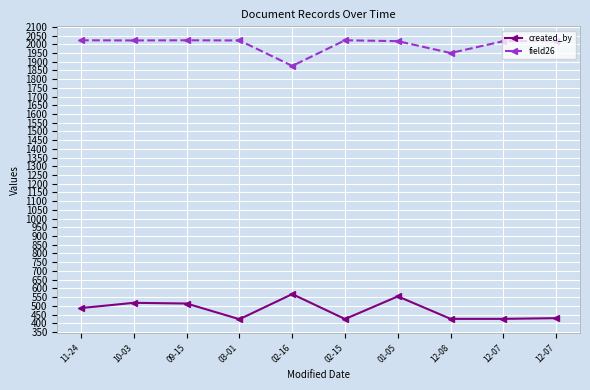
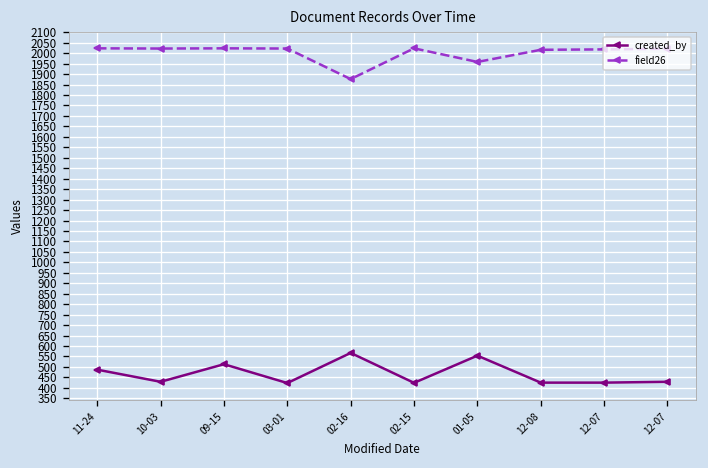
  {
    "created_by": {
      "11-24": 490,
-     "10-03": 520,
+     "10-03": 430,
      "09-15": 510,
      "03-01": 420,
      "02-16": 570,
      "02-15": 420,
      "01-05": 550,
      "12-08": 430
    },
    "field26": {
      "11-24": 2020,
      "10-03": 2020,
      "09-15": 2020,
      "03-01": 2020,
      "02-16": 1880,
      "02-15": 2020,
-     "01-05": 2020,
-     "12-08": 1950
+     "01-05": 1960,
+     "12-08": 2020
    }
  }
